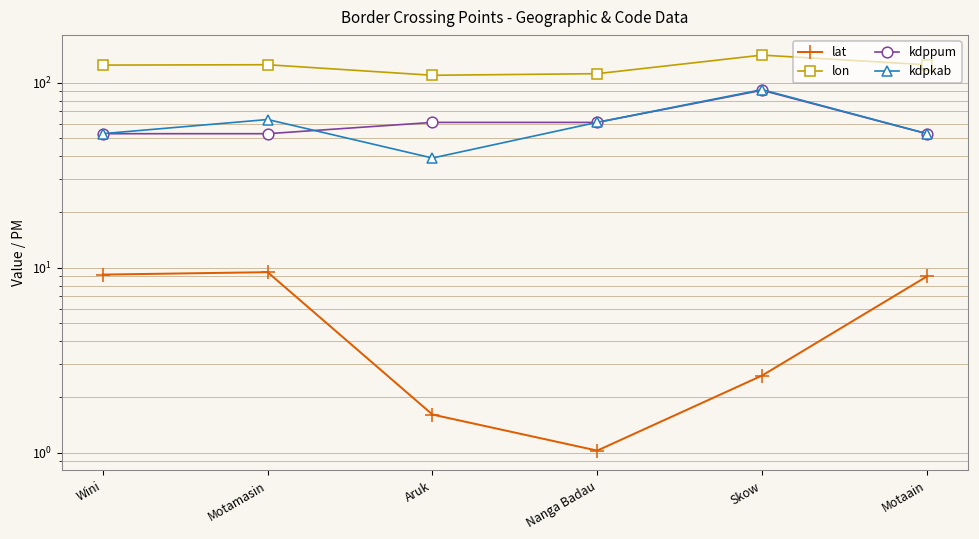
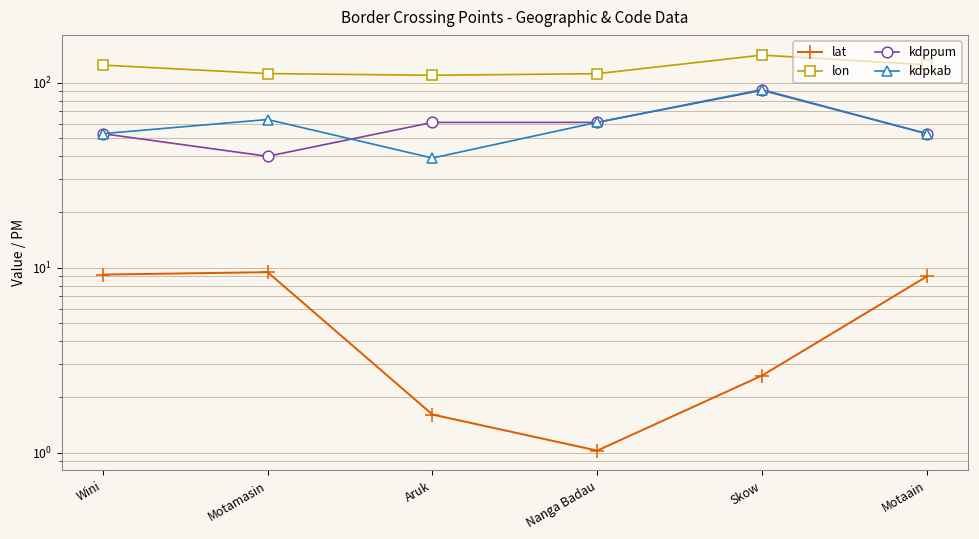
  {
    "lat": {
      "Wini": 9,
      "Motamasin": 9,
      "Aruk": 1.6,
      "Nanga Badau": 1,
      "Skow": 2.6,
      "Motaain": 9
    },
    "lon": {
      "Wini": 120,
-     "Motamasin": 130,
+     "Motamasin": 110,
      "Aruk": 110,
      "Nanga Badau": 110,
      "Skow": 140
    },
    "kdppum": {
-     "Motamasin": 53,
+     "Motamasin": 40,
      "Aruk": 61
    },
    "kdpkab": {
      "Motamasin": 63,
      "Aruk": 39
    }
  }
